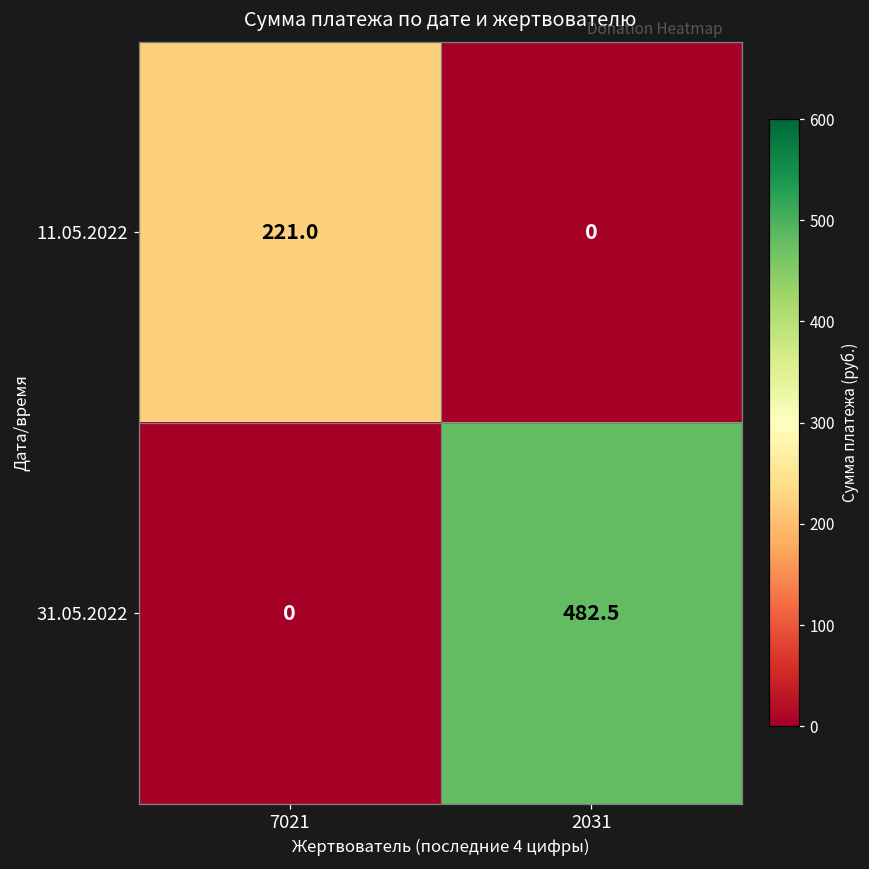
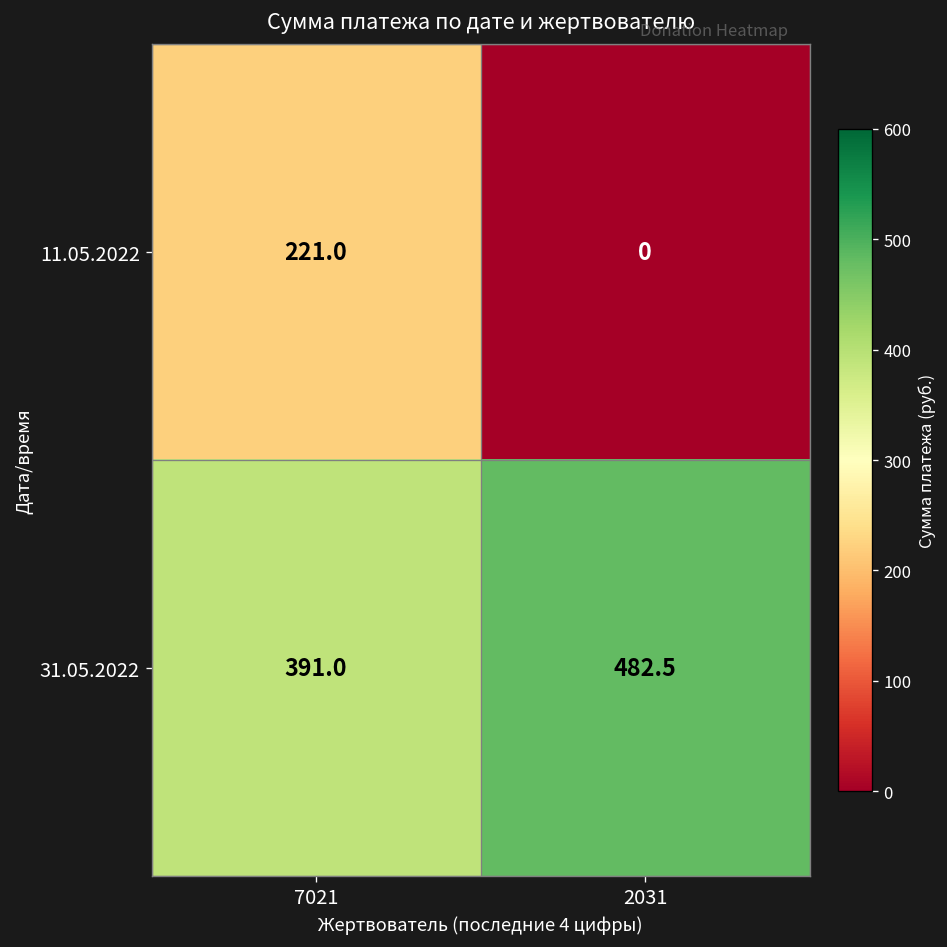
  {
    "11.05.2022": {
      "7021": 221.0,
      "2031": 0
    },
    "31.05.2022": {
-     "7021": 0,
+     "7021": 391.0,
      "2031": 482.5
    }
  }
